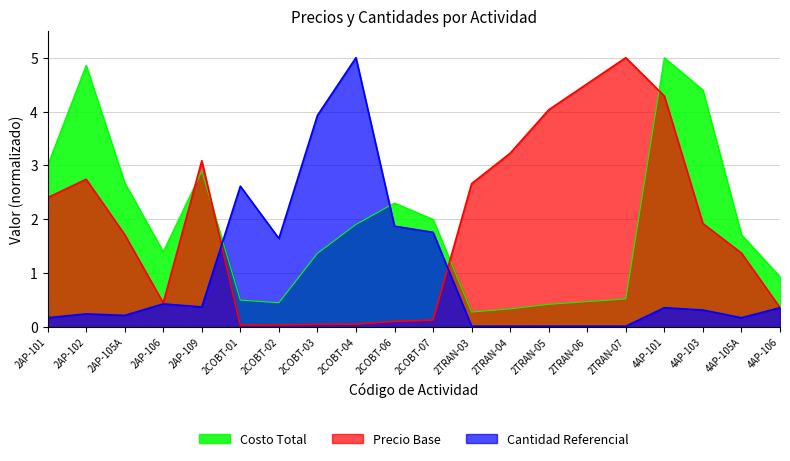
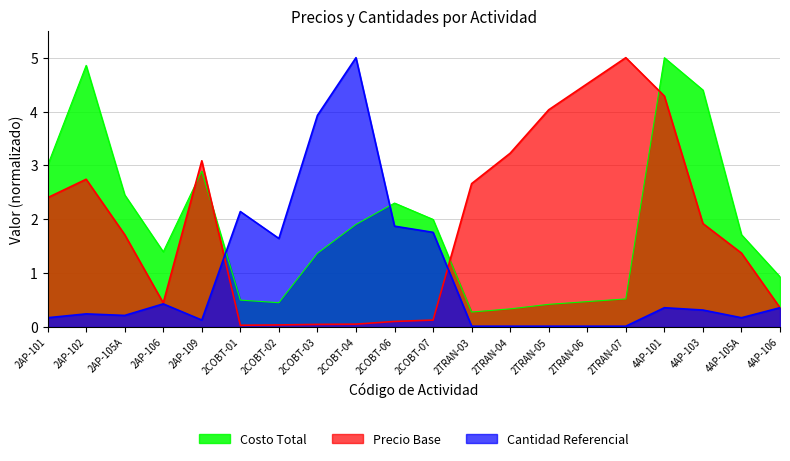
  {
    "Costo Total": {
      "2AP-101": 3.0,
      "2AP-102": 4.9,
-     "2AP-105A": 2.7,
+     "2AP-105A": 2.5,
      "2AP-106": 1.4,
      "2AP-109": 2.9,
      "2COBT-01": 0.5,
      "2COBT-02": 0.5,
      "2COBT-03": 1.4,
      "2COBT-04": 1.9,
      "2COBT-06": 2.3,
      "2COBT-07": 2.0,
      "2TRAN-03": 0.3,
      "2TRAN-04": 0.3,
      "2TRAN-05": 0.4,
      "2TRAN-06": 0.5,
      "2TRAN-07": 0.5,
      "4AP-101": 5.0,
      "4AP-103": 4.4,
      "4AP-105A": 1.7,
      "4AP-106": 0.9
    },
    "Precio Base": {
      "2AP-101": 2.4,
      "2AP-102": 2.7,
      "2AP-105A": 1.7,
      "2AP-109": 3.1,
      "2COBT-01": 0.0,
      "2COBT-02": 0.0,
      "2COBT-03": 0.0,
      "2COBT-04": 0.1,
      "2COBT-06": 0.1,
      "2COBT-07": 0.1,
      "2TRAN-03": 2.7,
      "2TRAN-04": 3.2,
      "2TRAN-05": 4.0,
      "2TRAN-06": 4.5,
      "2TRAN-07": 5.0,
      "4AP-101": 4.3,
      "4AP-103": 1.9,
      "4AP-105A": 1.4
    },
    "Cantidad Referencial": {
      "2AP-101": 0.2,
      "2AP-102": 0.2,
      "2AP-105A": 0.2,
-     "2AP-109": 0.4,
-     "2COBT-01": 2.6,
+     "2AP-109": 0.1,
+     "2COBT-01": 2.1,
      "2COBT-02": 1.6,
      "2COBT-03": 3.9,
      "2COBT-04": 5.0,
      "2COBT-06": 1.9,
      "2COBT-07": 1.8,
      "2TRAN-03": 0.0,
      "2TRAN-04": 0.0,
      "2TRAN-05": 0.0,
      "2TRAN-06": 0.0,
      "2TRAN-07": 0.0,
      "4AP-101": 0.4,
      "4AP-103": 0.3,
      "4AP-105A": 0.2
    }
  }
